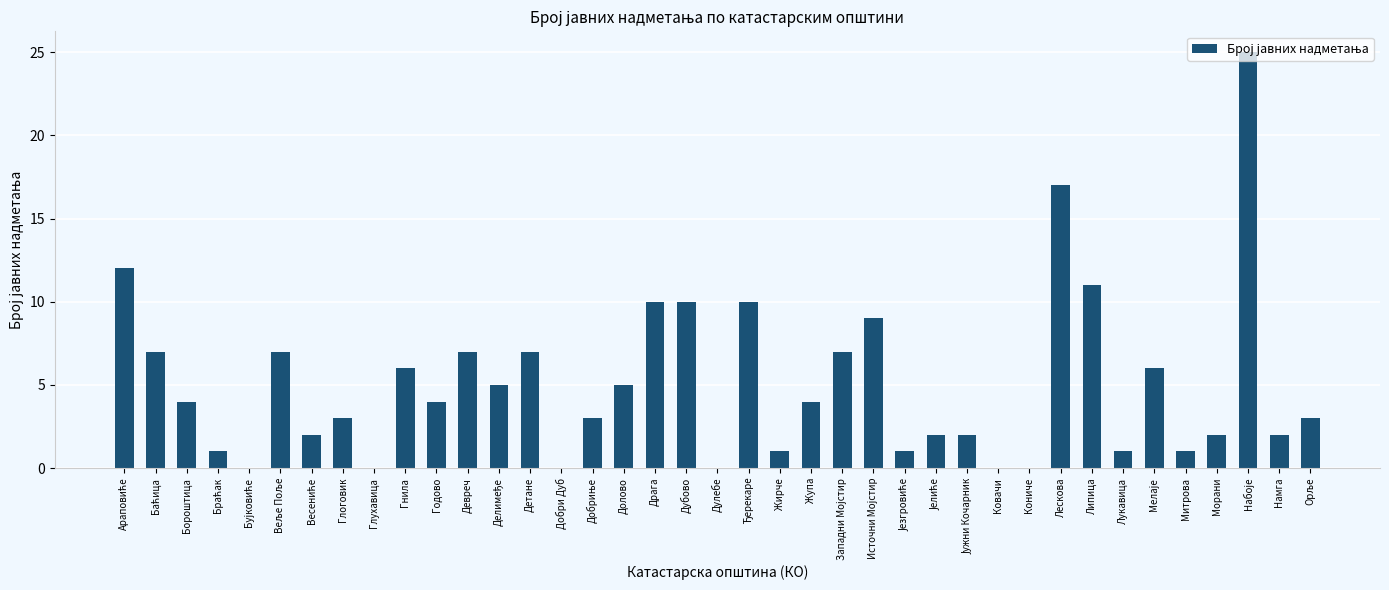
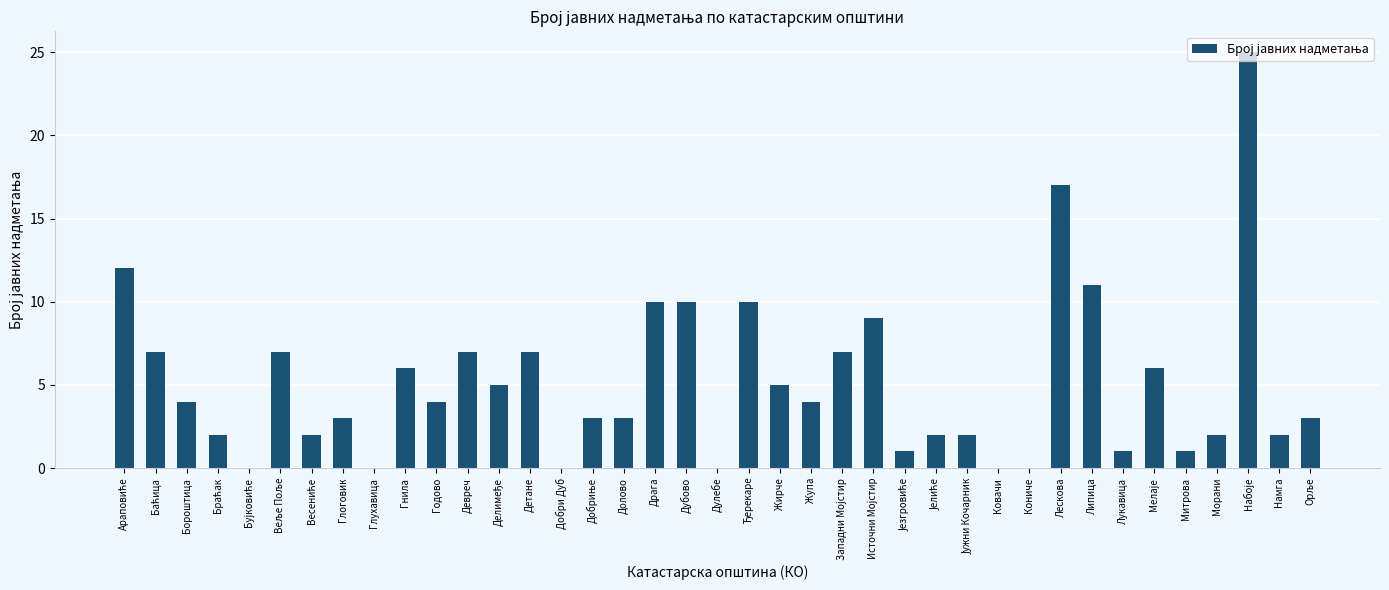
  {
    "Араповиће": 12,
    "Баћица": 7,
    "Бороштица": 4,
-   "Браћак": 1,
+   "Браћак": 2,
    "Бујковиће": 0,
    "Веље Поље": 7,
    "Весениће": 2,
    "Глоговик": 3,
    "Глухавица": 0,
    "Гнила": 6,
    "Годово": 4,
    "Девреч": 7,
    "Делимеђе": 5,
    "Детане": 7,
    "Добри Дуб": 0,
    "Добриње": 3,
-   "Долово": 5,
+   "Долово": 3,
    "Драга": 10,
    "Дубово": 10,
    "Дулебе": 0,
    "Ђерекаре": 10,
-   "Жирче": 1,
+   "Жирче": 5,
    "Жупа": 4,
    "Западни Мојстир": 7,
    "Источни Мојстир": 9,
    "Језгровиће": 1,
    "Јелиће": 2,
    "Јужни Кочарник": 2,
    "Ковачи": 0,
    "Кониче": 0,
    "Лескова": 17,
    "Липица": 11,
    "Лукавица": 1,
    "Мелаје": 6,
    "Митрова": 1,
    "Морани": 2,
    "Намга": 2,
    "Орље": 3
  }
